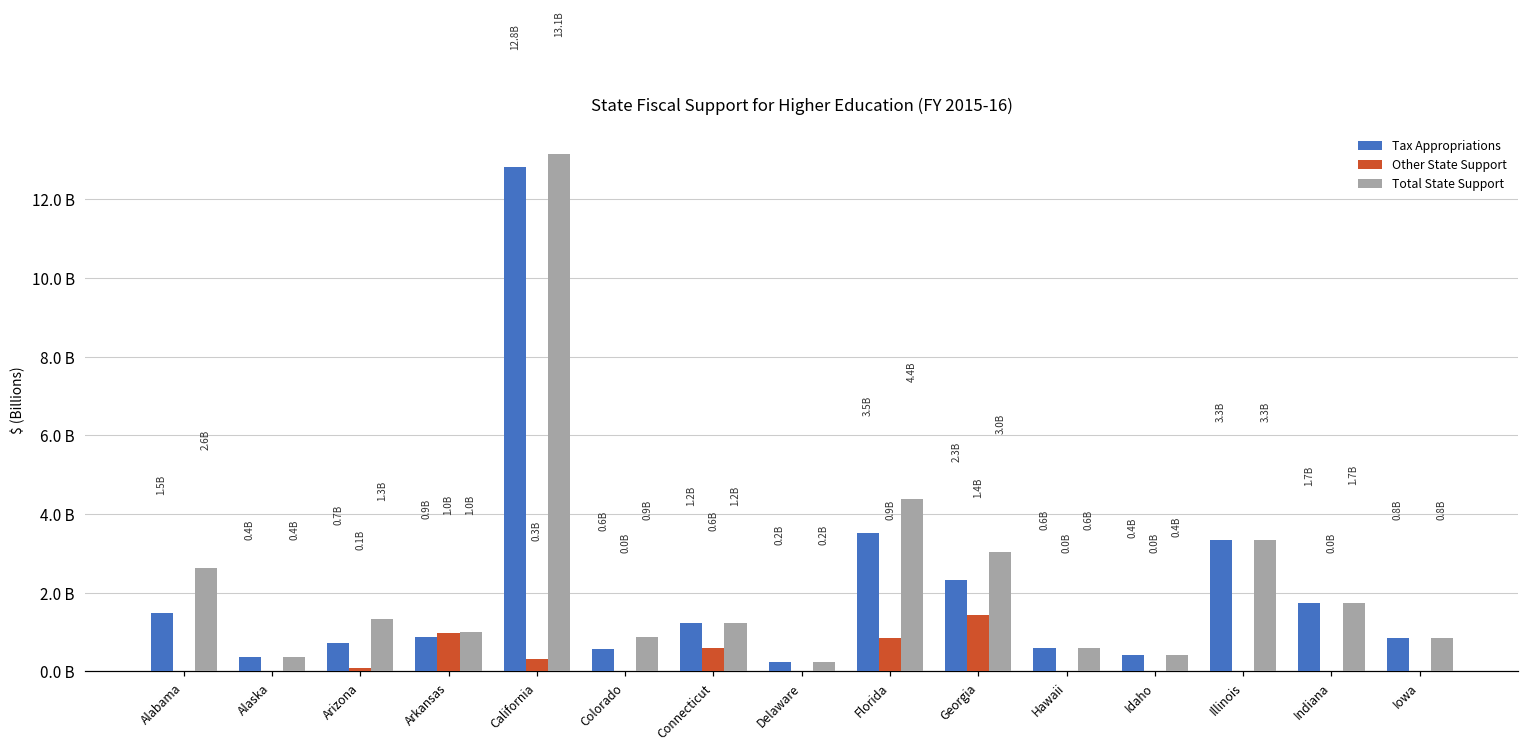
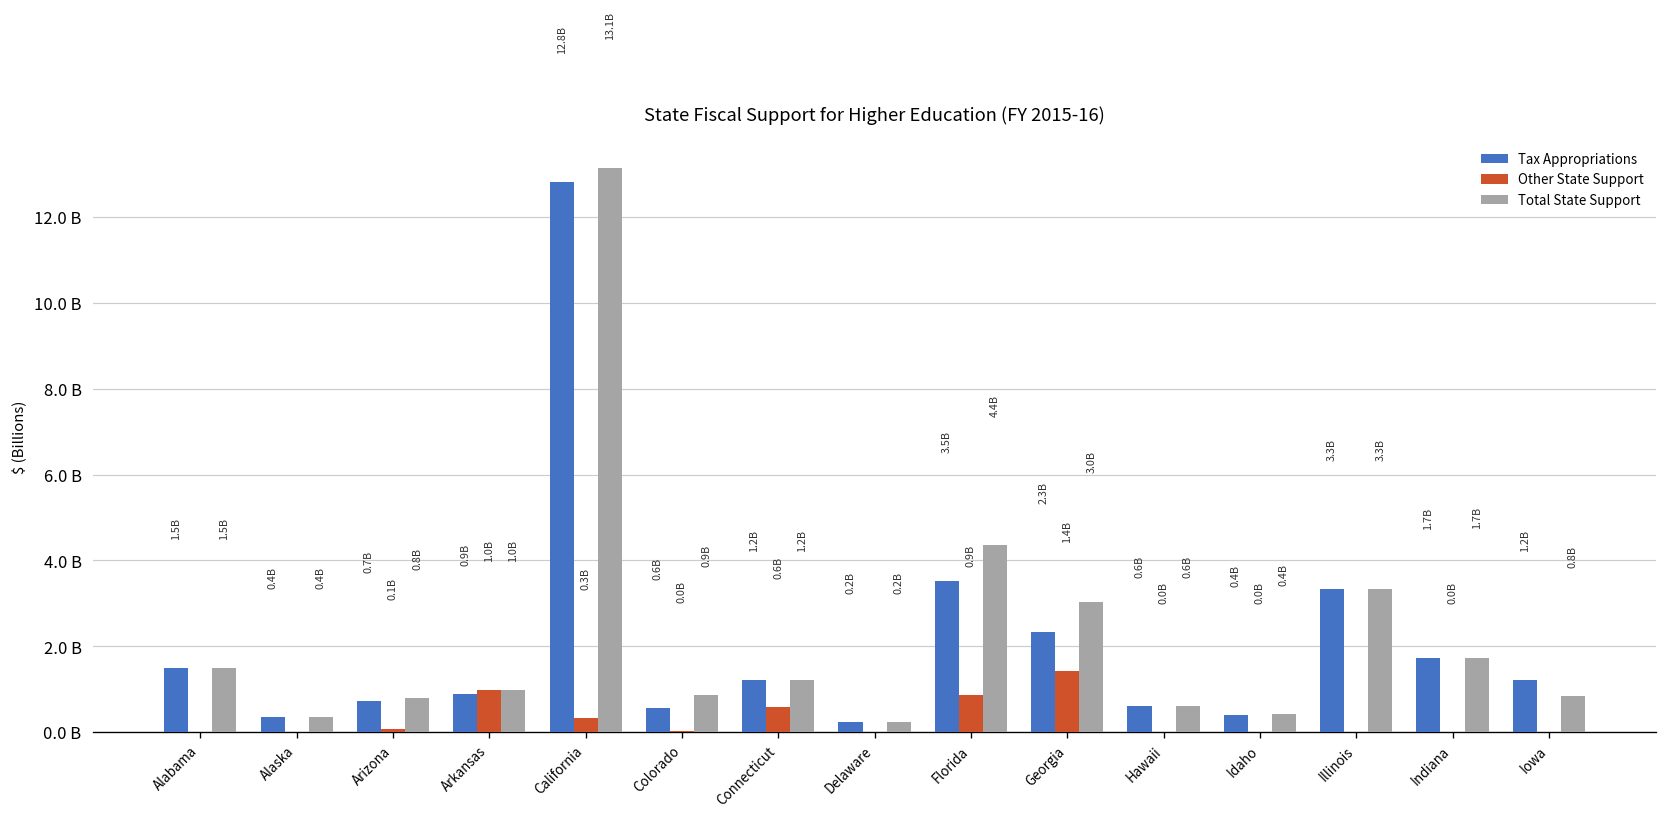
  {
    "Tax Appropriations": {
-     "Iowa": "0.8B"
+     "Iowa": "1.2B"
    },
    "Other State Support": {
      "Alabama": "0",
      "Alaska": "0",
      "Arizona": "100000000",
      "Arkansas": "1000000000",
      "California": "300000000",
      "Connecticut": "600000000",
      "Delaware": "0",
      "Florida": "900000000",
      "Georgia": "1400000000",
      "Illinois": "0",
      "Iowa": "0"
    },
    "Total State Support": {
-     "Alabama": "2.6B",
-     "Arizona": "1.3B"
+     "Alabama": "1.5B",
+     "Arizona": "0.8B"
    }
  }
